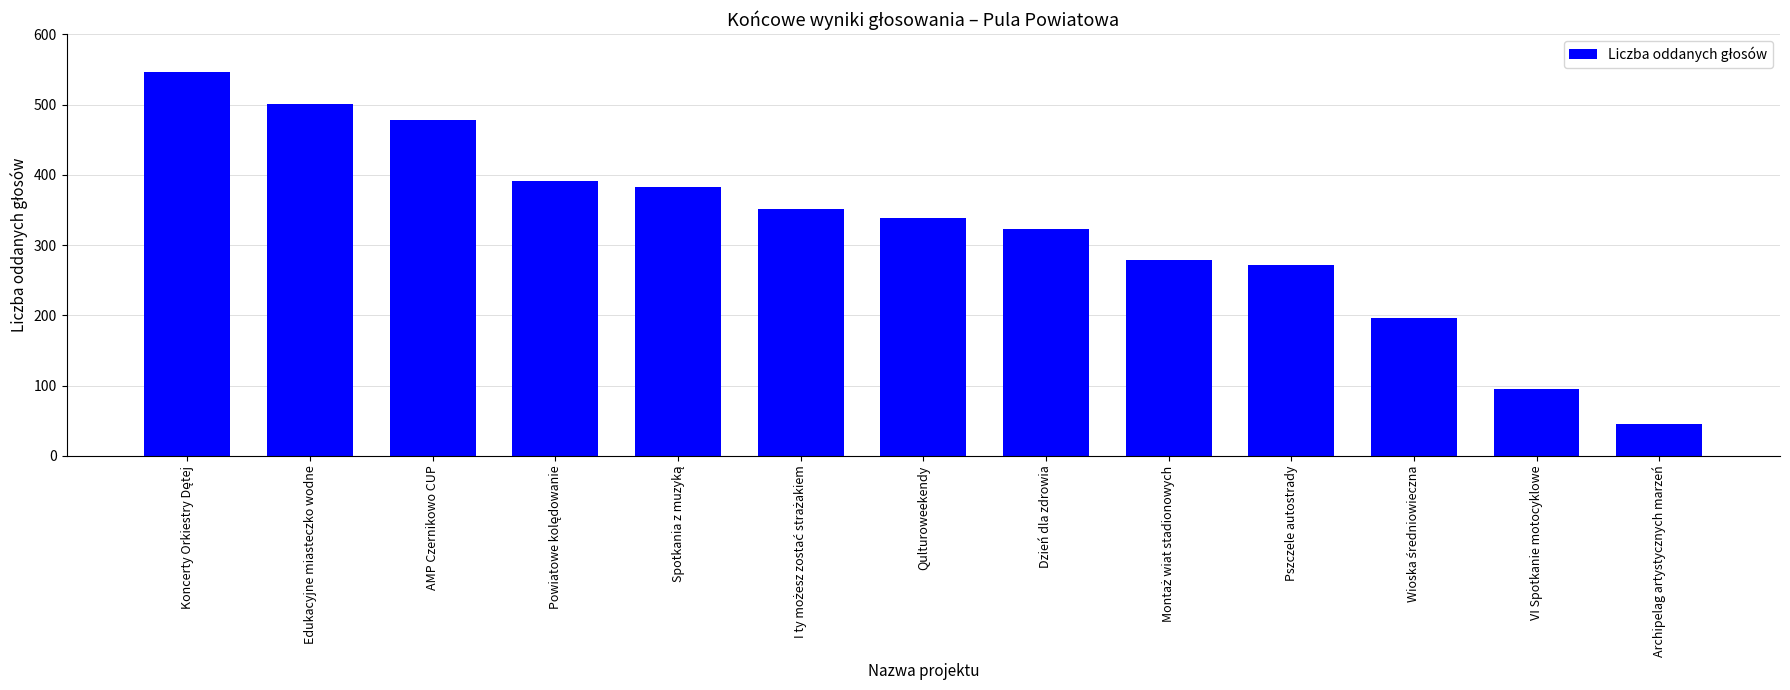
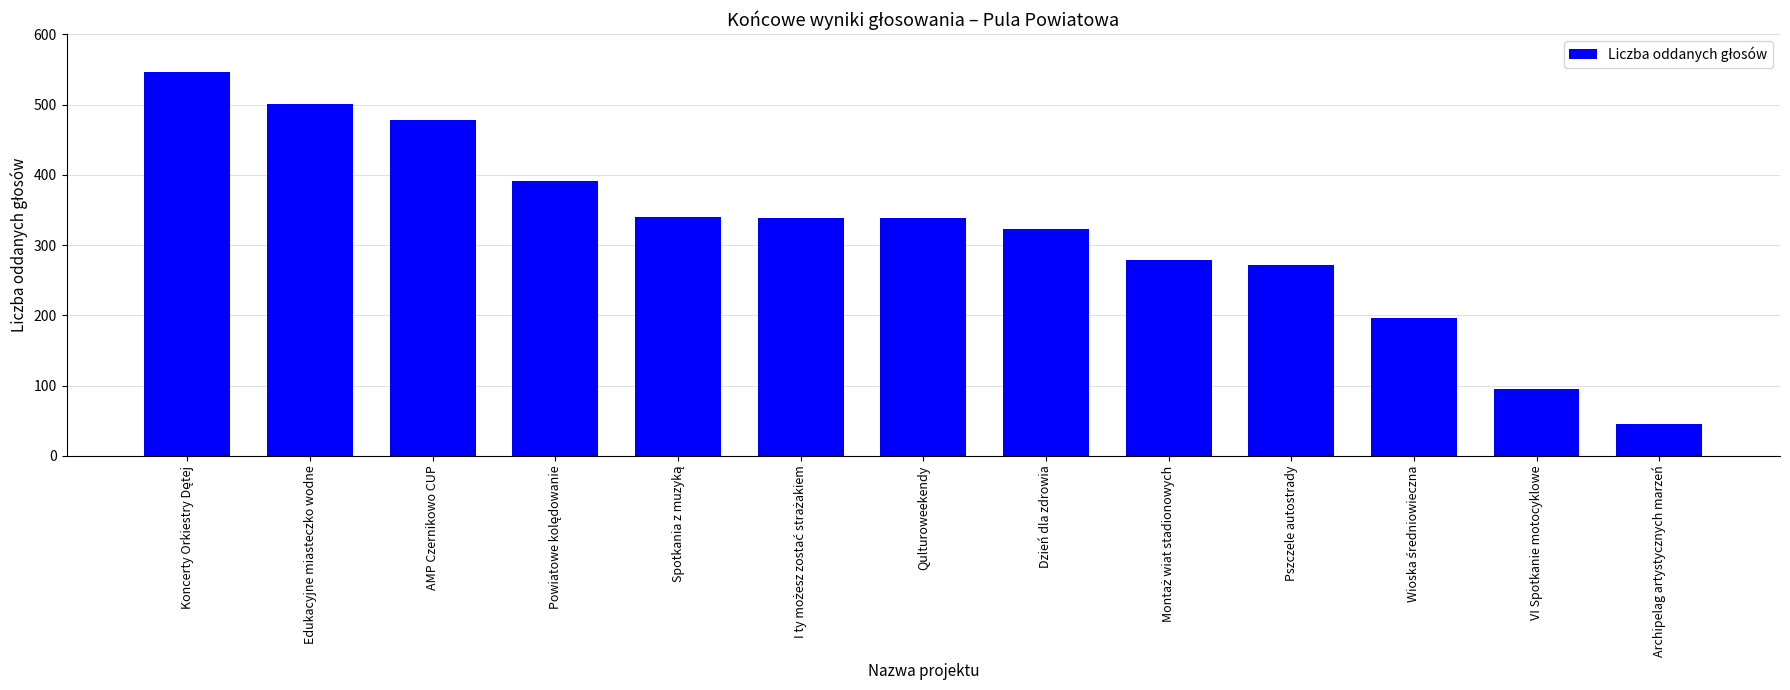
  {
    "Koncerty Orkiestry Dętej": 550,
    "Edukacyjne miasteczko wodne": 500,
    "AMP Czernikowo CUP": 480,
    "Powiatowe kolędowanie": 390,
-   "Spotkania z muzyką": 380,
-   "I ty możesz zostać strażakiem": 350,
+   "Spotkania z muzyką": 340,
+   "I ty możesz zostać strażakiem": 340,
    "Qulturoweekendy": 340,
    "Dzień dla zdrowia": 320,
    "Montaż wiat stadionowych": 280,
    "Pszczele autostrady": 270,
    "Wioska średniowieczna": 200,
    "VI Spotkanie motocyklowe": 100,
    "Archipelag artystycznych marzeń": 50
  }
